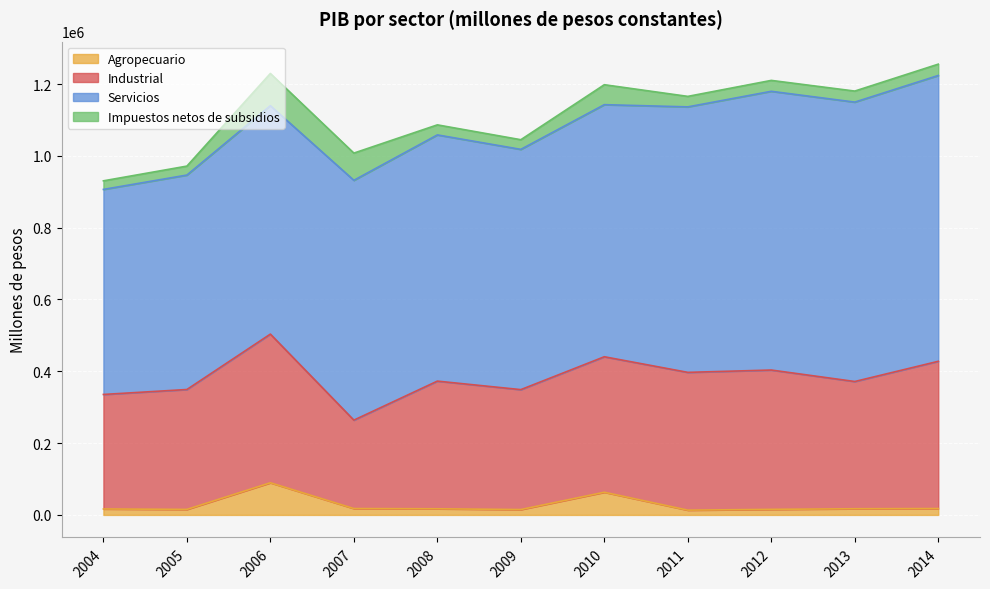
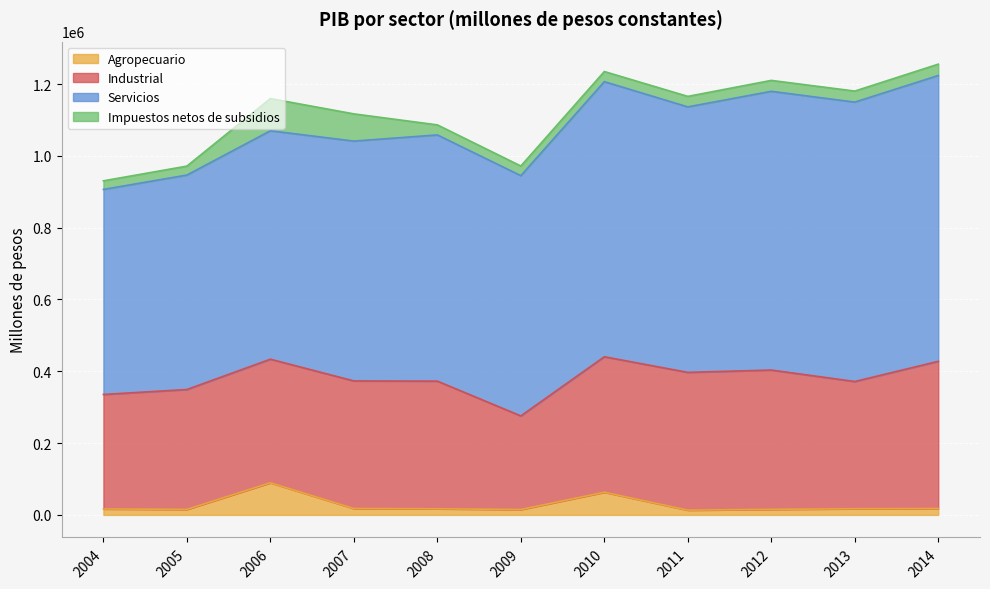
  {
    "Agropecuario": {
      "2004": 20000,
      "2005": 20000,
      "2006": 90000,
      "2007": 20000,
      "2008": 20000,
      "2009": 10000,
      "2010": 60000,
      "2011": 10000,
      "2012": 20000,
      "2013": 20000,
      "2014": 20000
    },
    "Industrial": {
      "2004": 320000,
      "2005": 330000,
-     "2006": 410000,
-     "2007": 250000,
+     "2006": 340000,
+     "2007": 360000,
      "2008": 360000,
-     "2009": 330000,
+     "2009": 260000,
      "2010": 380000,
      "2011": 380000,
      "2012": 390000,
      "2013": 350000,
      "2014": 410000
    },
    "Servicios": {
      "2004": 570000,
      "2005": 600000,
      "2007": 670000,
      "2008": 690000,
      "2009": 670000,
-     "2010": 700000,
+     "2010": 770000,
      "2011": 740000,
      "2012": 780000,
      "2013": 780000,
      "2014": 800000
    },
    "Impuestos netos de subsidios": {
      "2004": 20000,
      "2005": 20000,
      "2007": 80000,
      "2008": 30000,
      "2009": 30000,
-     "2010": 60000,
+     "2010": 30000,
      "2011": 30000,
      "2012": 30000,
      "2013": 30000,
      "2014": 30000
    }
  }
